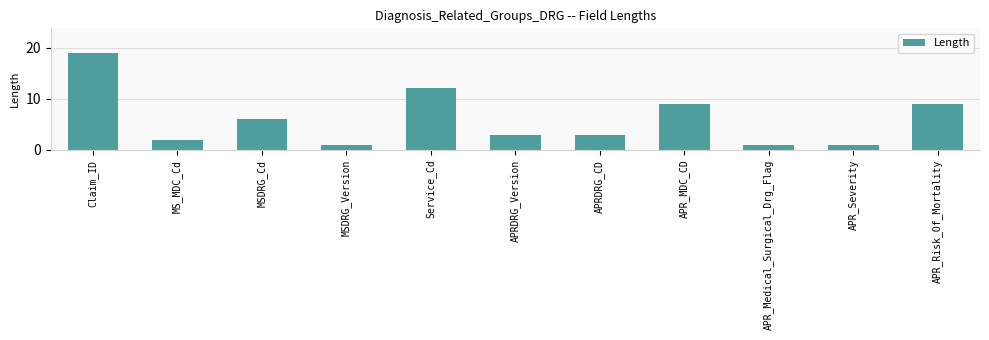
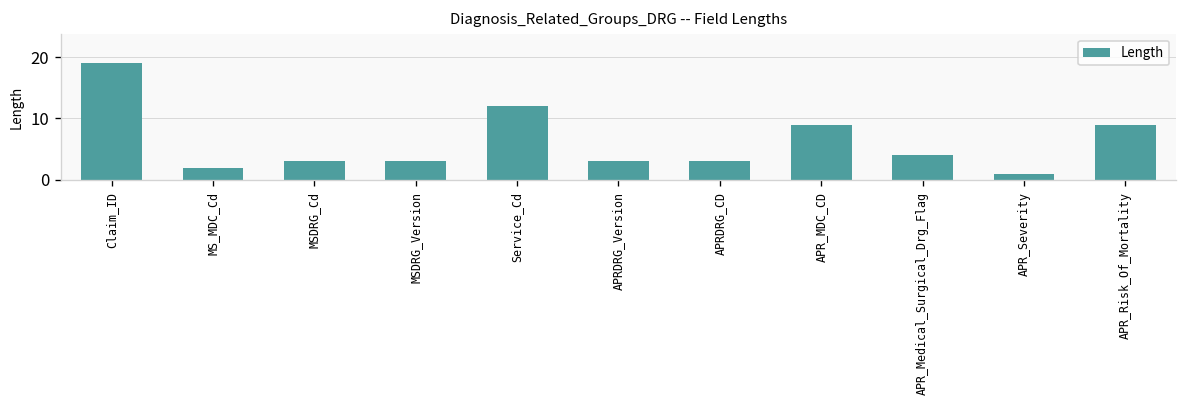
  {
    "Claim_ID": 19,
    "MS_MDC_Cd": 2,
-   "MSDRG_Cd": 6,
-   "MSDRG_Version": 1,
+   "MSDRG_Cd": 3,
+   "MSDRG_Version": 3,
    "Service_Cd": 12,
    "APRDRG_Version": 3,
    "APRDRG_CD": 3,
    "APR_MDC_CD": 9,
-   "APR_Medical_Surgical_Drg_Flag": 1,
+   "APR_Medical_Surgical_Drg_Flag": 4,
    "APR_Severity": 1,
    "APR_Risk_Of_Mortality": 9
  }
